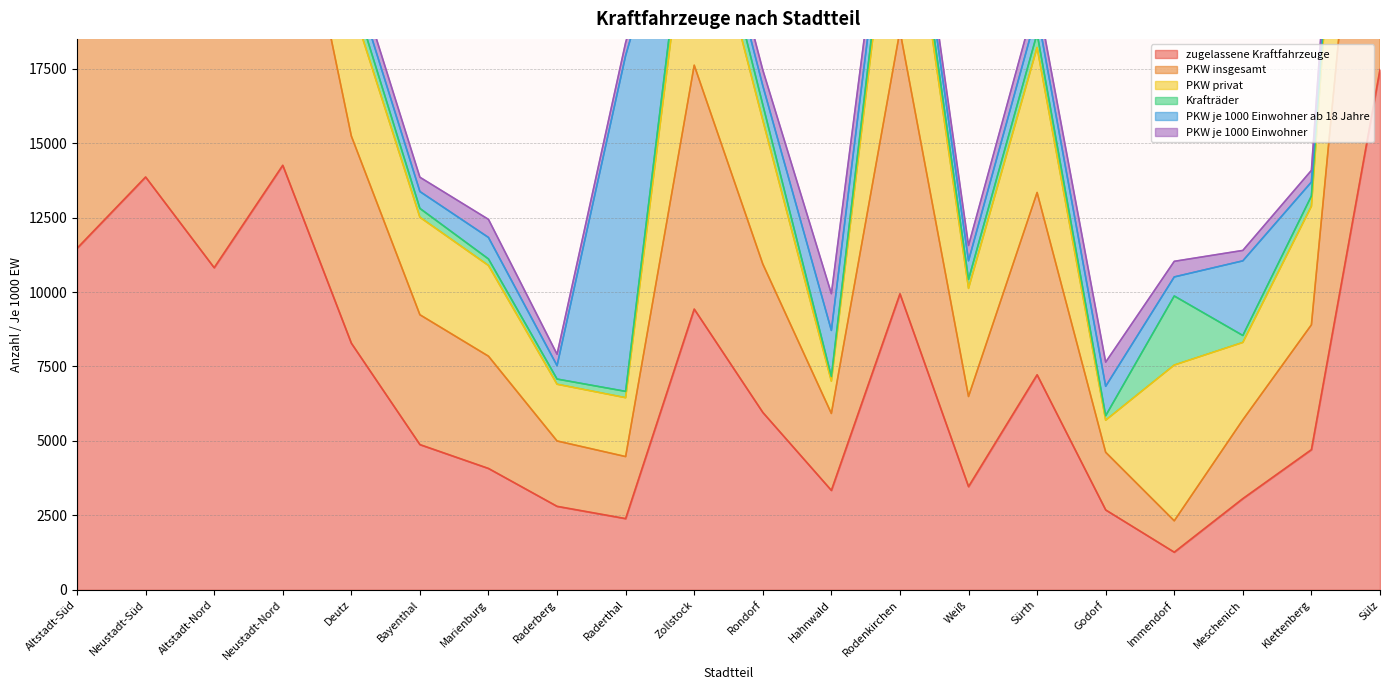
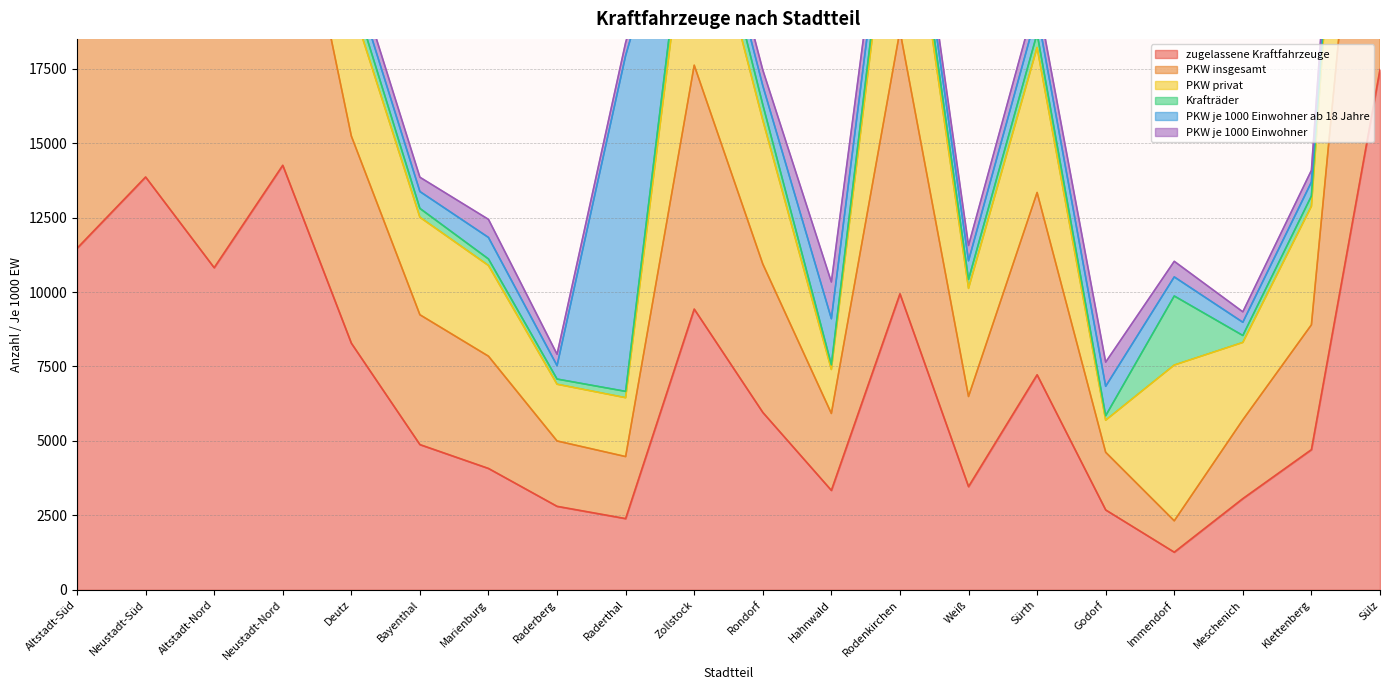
  {
    "PKW privat": {
      "Bayenthal": 3300,
      "Marienburg": 3000,
      "Raderberg": 1900,
      "Raderthal": 2000,
      "Rondorf": 4800,
-     "Hahnwald": 1100,
+     "Hahnwald": 1500,
      "Weiß": 3600,
      "Sürth": 4900,
      "Godorf": 1100,
      "Immendorf": 5200,
      "Meschenich": 2600,
      "Klettenberg": 4000
    },
    "Krafträder": {
      "Bayenthal": 300,
      "Marienburg": 200,
      "Raderberg": 200,
      "Raderthal": 200,
      "Rondorf": 500,
      "Hahnwald": 200,
      "Weiß": 300,
      "Godorf": 200,
      "Immendorf": 2300,
      "Meschenich": 200,
      "Klettenberg": 300
    },
    "PKW je 1000 Einwohner ab 18 Jahre": {
      "Bayenthal": 600,
      "Marienburg": 700,
      "Raderberg": 500,
      "Raderthal": 11300,
      "Rondorf": 600,
      "Hahnwald": 1500,
      "Weiß": 600,
      "Godorf": 1000,
      "Immendorf": 600,
-     "Meschenich": 2500,
+     "Meschenich": 400,
      "Klettenberg": 500
    },
    "PKW je 1000 Einwohner": {
      "Bayenthal": 500,
      "Marienburg": 600,
      "Raderberg": 400,
      "Raderthal": 400,
      "Rondorf": 500,
      "Hahnwald": 1200,
      "Weiß": 500,
      "Godorf": 800,
      "Immendorf": 500,
      "Meschenich": 400,
      "Klettenberg": 400
    }
  }
